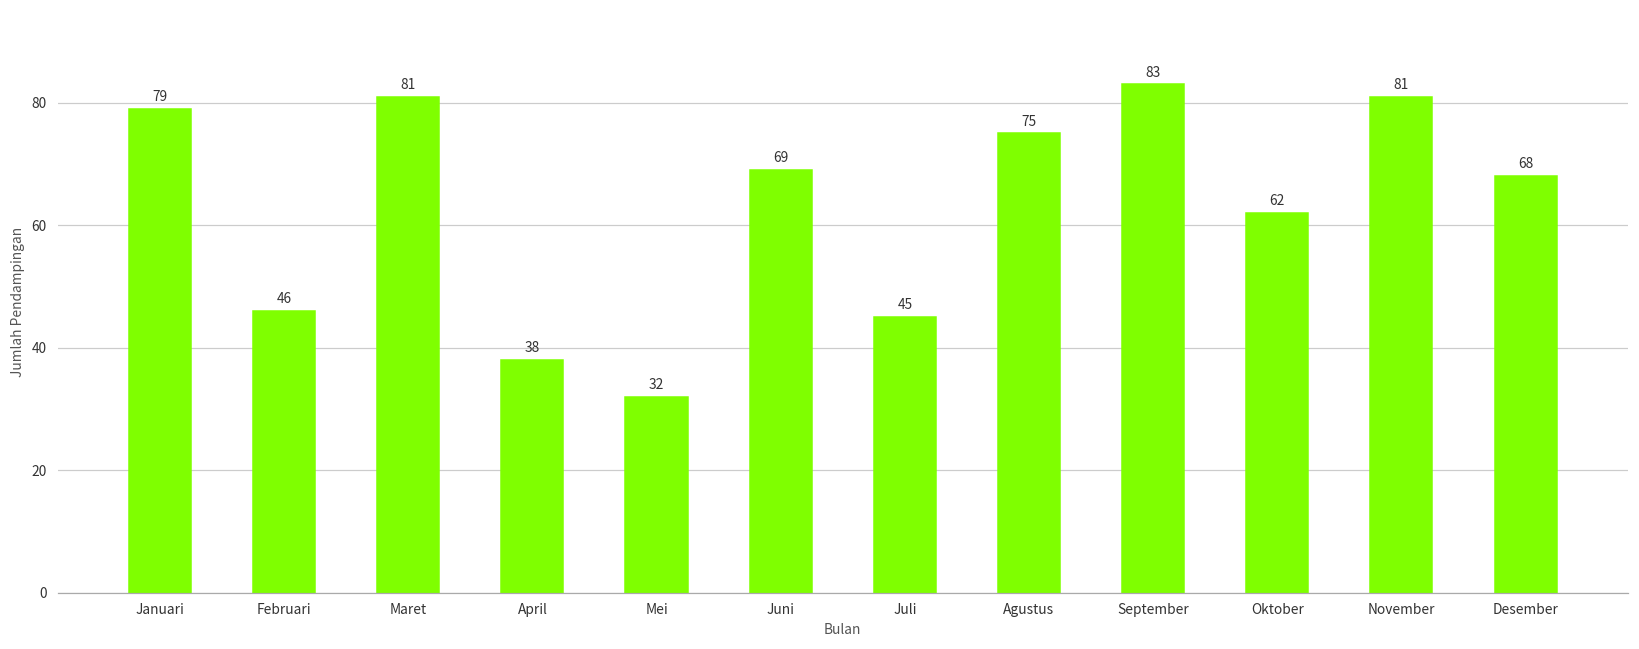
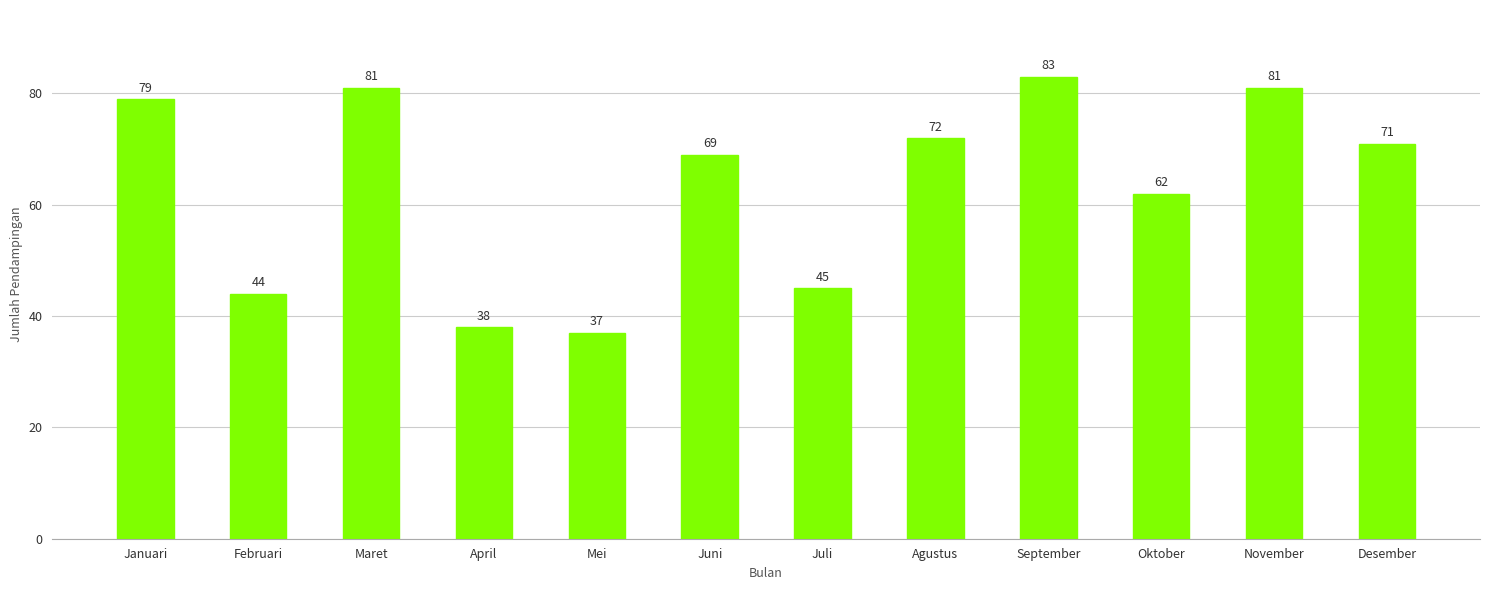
  {
    "Januari": 79,
-   "Februari": 46,
+   "Februari": 44,
    "Maret": 81,
    "April": 38,
-   "Mei": 32,
+   "Mei": 37,
    "Juni": 69,
    "Juli": 45,
-   "Agustus": 75,
+   "Agustus": 72,
    "September": 83,
    "Oktober": 62,
    "November": 81,
-   "Desember": 68
+   "Desember": 71
  }
